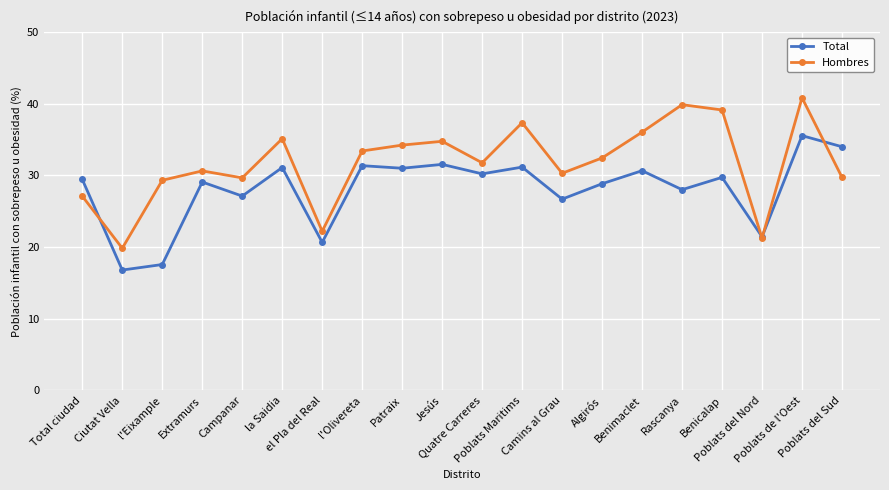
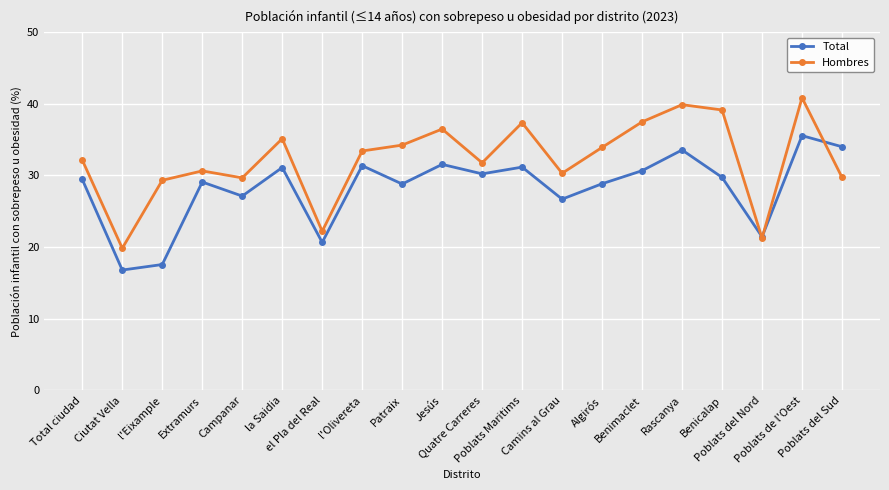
  {
    "Total": {
      "Total ciudad": 29,
      "Ciutat Vella": 17,
      "l'Eixample": 18,
      "Extramurs": 29,
      "Campanar": 27,
      "la Saidia": 31,
      "el Pla del Real": 21,
      "l'Olivereta": 31,
-     "Patraix": 31,
+     "Patraix": 29,
      "Jesús": 32,
      "Quatre Carreres": 30,
      "Poblats Maritims": 31,
      "Camins al Grau": 27,
      "Algirós": 29,
      "Benimaclet": 31,
-     "Rascanya": 28,
+     "Rascanya": 34,
      "Benicalap": 30,
      "Poblats de l'Oest": 36,
      "Poblats del Sud": 34
    },
    "Hombres": {
-     "Total ciudad": 27,
+     "Total ciudad": 32,
      "Ciutat Vella": 20,
      "l'Eixample": 29,
      "Extramurs": 31,
      "Campanar": 30,
      "la Saidia": 35,
      "el Pla del Real": 22,
      "l'Olivereta": 33,
      "Patraix": 34,
-     "Jesús": 35,
+     "Jesús": 36,
      "Quatre Carreres": 32,
      "Poblats Maritims": 37,
      "Camins al Grau": 30,
-     "Algirós": 32,
-     "Benimaclet": 36,
+     "Algirós": 34,
+     "Benimaclet": 37,
      "Rascanya": 40,
      "Benicalap": 39,
      "Poblats de l'Oest": 41,
      "Poblats del Sud": 30
    }
  }
